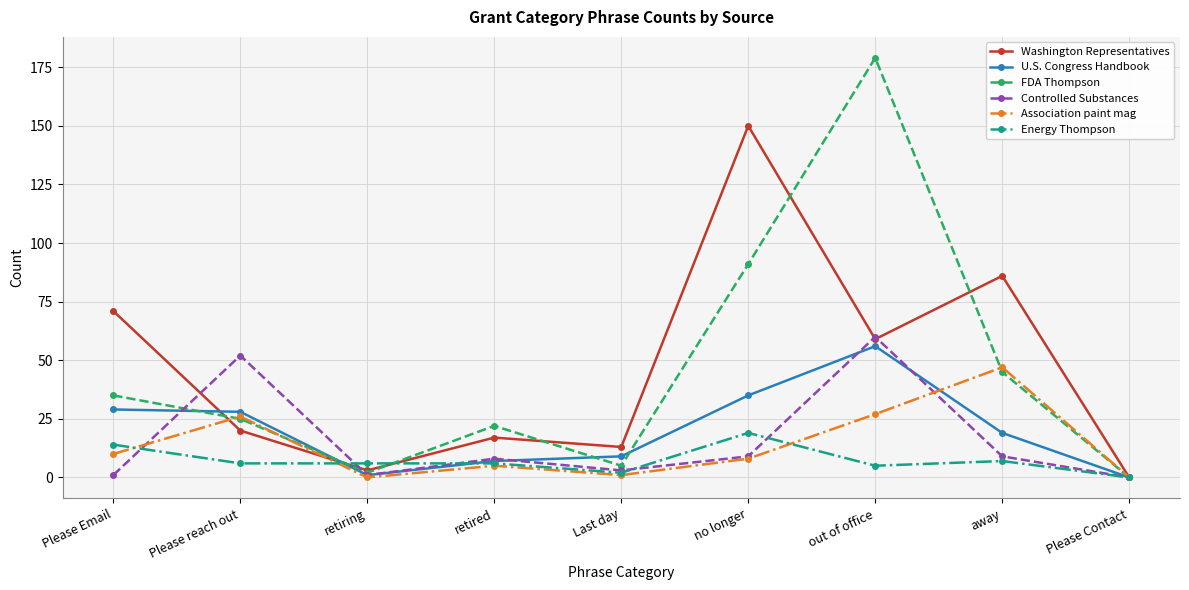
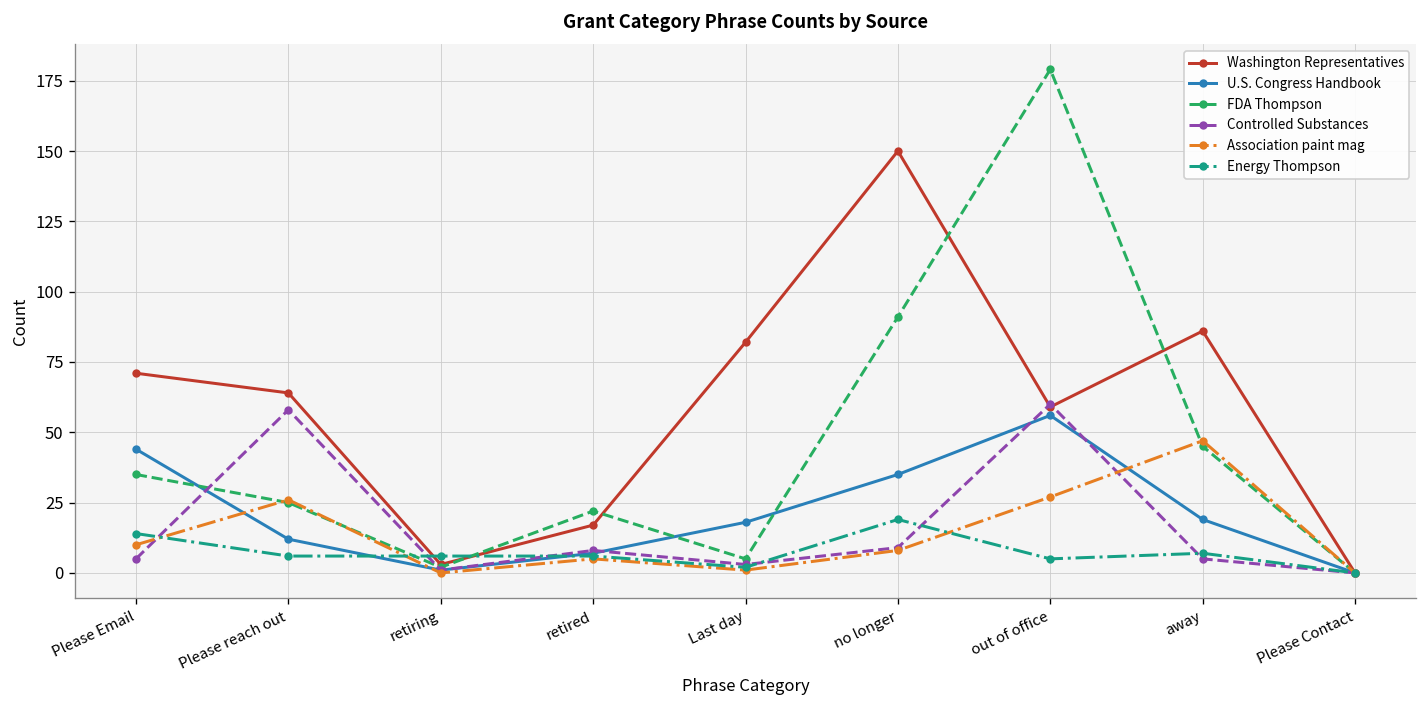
  {
    "Washington Representatives": {
      "Please Email": 71,
-     "Please reach out": 20,
+     "Please reach out": 64,
      "retired": 17,
-     "Last day": 13,
+     "Last day": 82,
      "no longer": 150,
      "away": 86
    },
    "U.S. Congress Handbook": {
-     "Please Email": 29,
-     "Please reach out": 28,
-     "Last day": 9,
+     "Please Email": 44,
+     "Please reach out": 12,
+     "Last day": 18,
      "no longer": 35,
      "out of office": 56,
      "away": 19
    },
    "Controlled Substances": {
-     "Please Email": 1,
-     "Please reach out": 52,
-     "away": 9
+     "Please Email": 5,
+     "Please reach out": 58,
+     "away": 5
    },
    "Association paint mag": {
      "Please Email": 10,
      "out of office": 27,
      "away": 47
    }
  }
